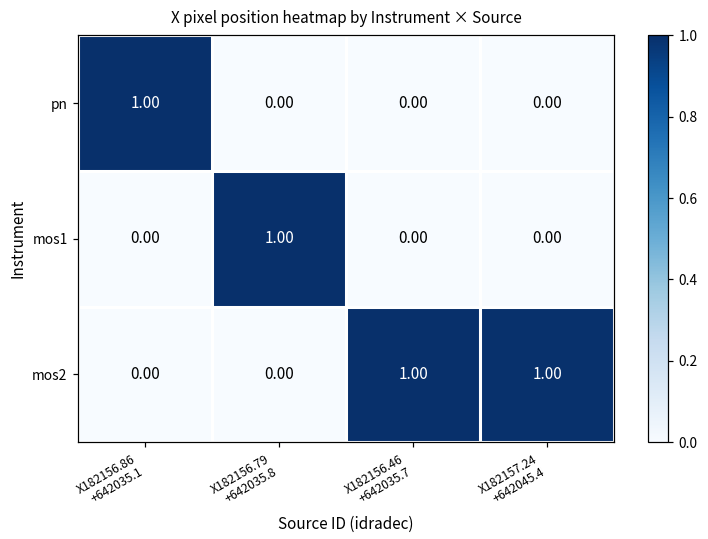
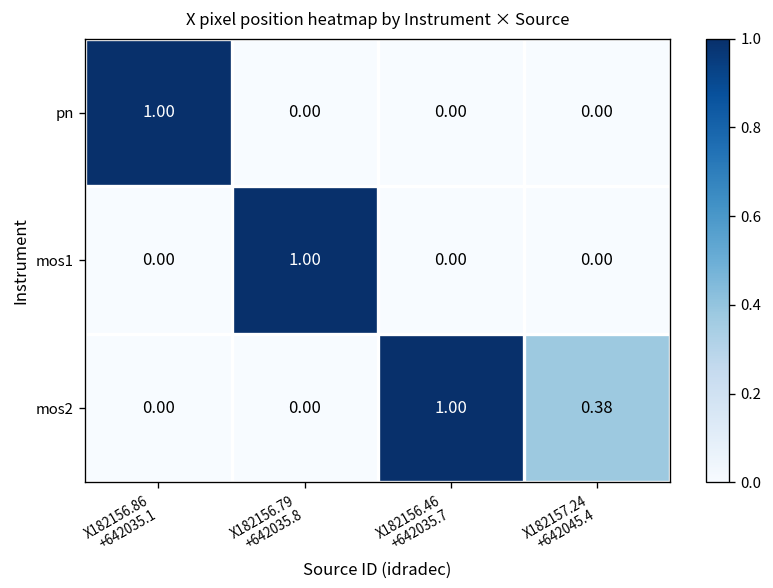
  {
    "pn": {
      "X182156.86 +642035.1": 1.00,
      "X182156.79 +642035.8": 0.00,
      "X182156.46 +642035.7": 0.00,
      "X182157.24 +642045.4": 0.00
    },
    "mos1": {
      "X182156.86 +642035.1": 0.00,
      "X182156.79 +642035.8": 1.00,
      "X182156.46 +642035.7": 0.00,
      "X182157.24 +642045.4": 0.00
    },
    "mos2": {
      "X182156.86 +642035.1": 0.00,
      "X182156.79 +642035.8": 0.00,
      "X182156.46 +642035.7": 1.00,
-     "X182157.24 +642045.4": 1.00
+     "X182157.24 +642045.4": 0.38
    }
  }
